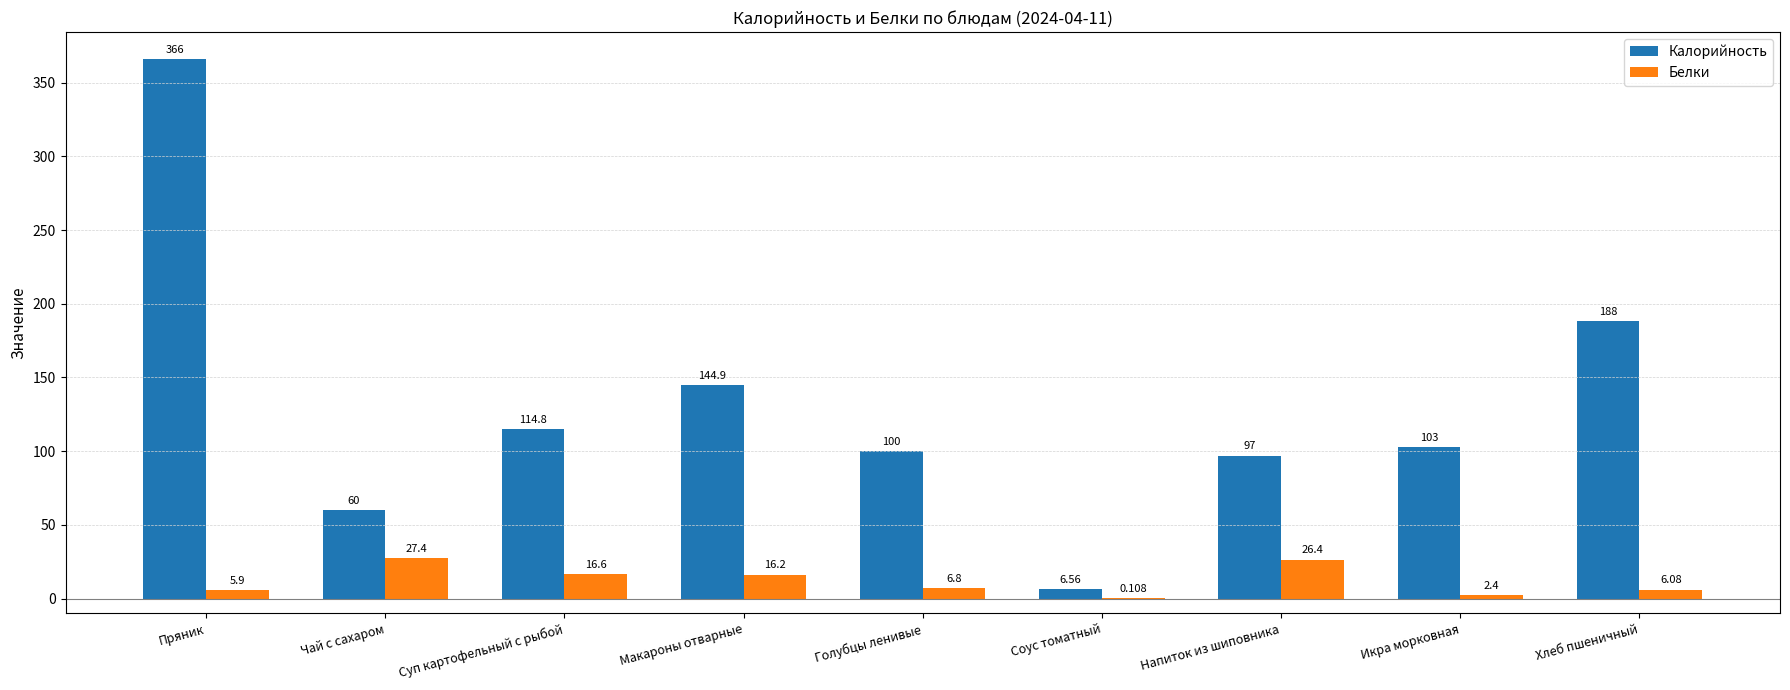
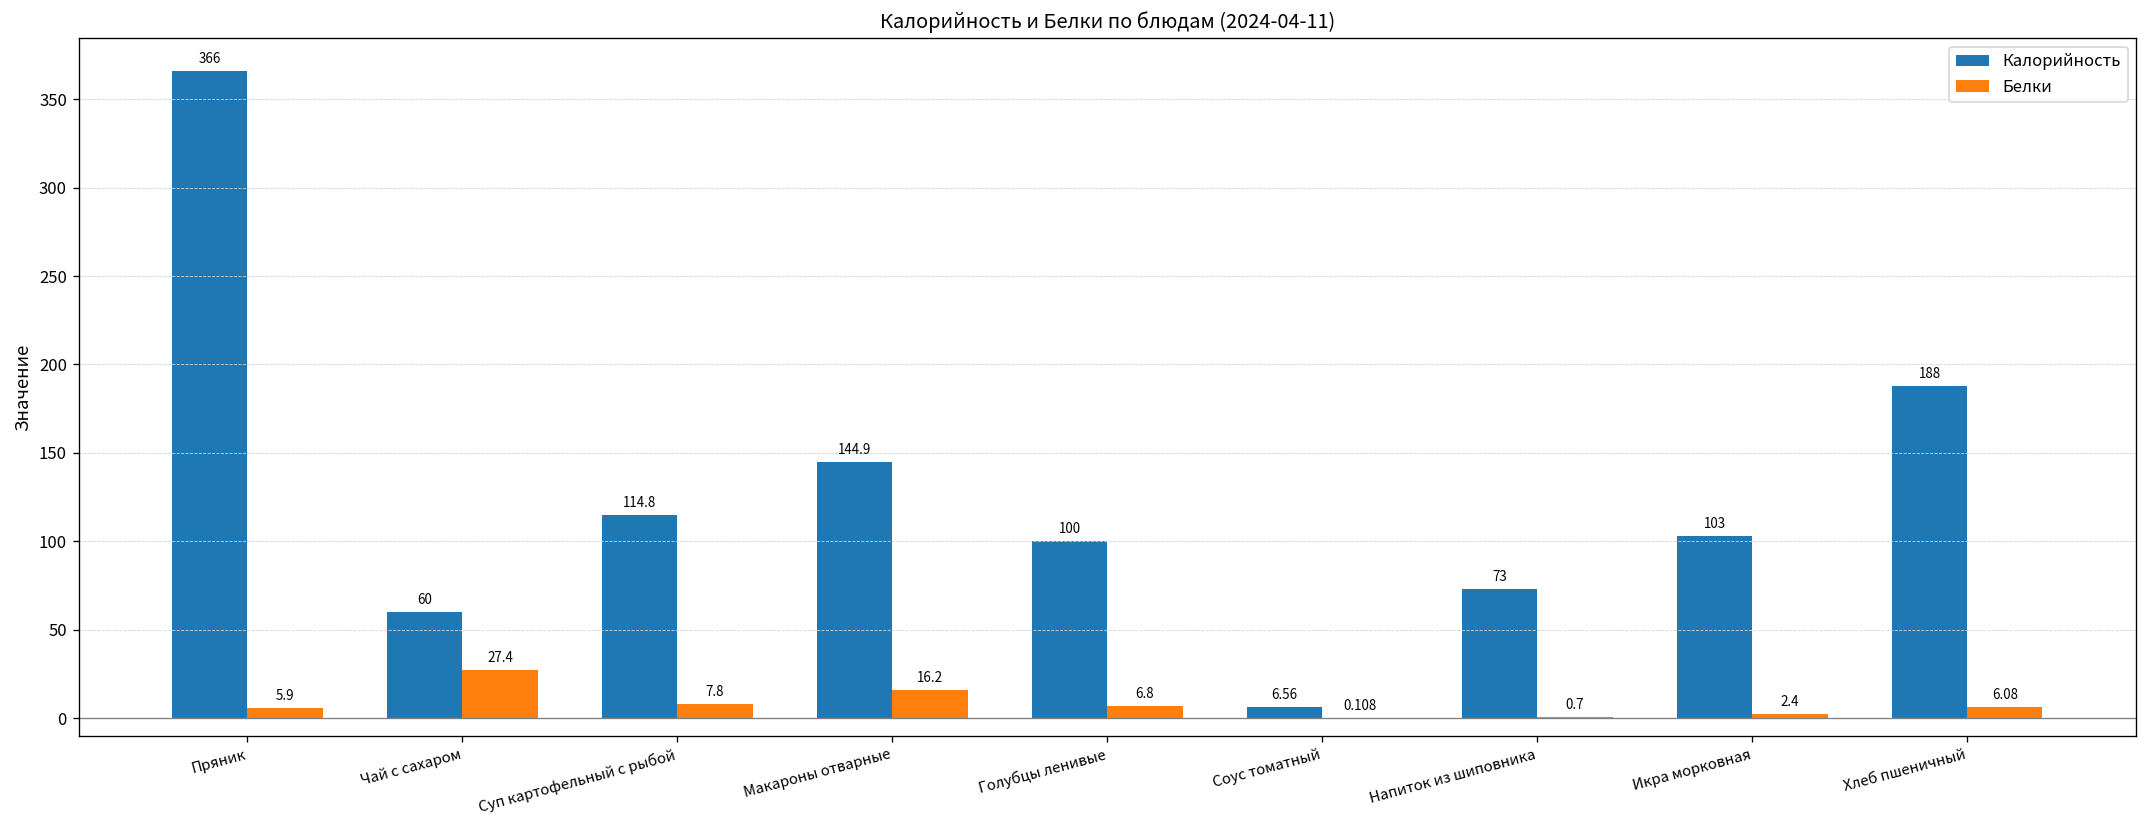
  {
    "Калорийность": {
      "Пряник": 366,
      "Чай с сахаром": 60,
      "Суп картофельный с рыбой": 114.8,
      "Макароны отварные": 144.9,
      "Голубцы ленивые": 100,
      "Соус томатный": 6.56,
-     "Напиток из шиповника": 97,
+     "Напиток из шиповника": 73,
      "Икра морковная": 103,
      "Хлеб пшеничный": 188
    },
    "Белки": {
      "Пряник": 5.9,
      "Чай с сахаром": 27.4,
-     "Суп картофельный с рыбой": 16.6,
+     "Суп картофельный с рыбой": 7.8,
      "Макароны отварные": 16.2,
      "Голубцы ленивые": 6.8,
      "Соус томатный": 0.108,
-     "Напиток из шиповника": 26.4,
+     "Напиток из шиповника": 0.7,
      "Икра морковная": 2.4,
      "Хлеб пшеничный": 6.08
    }
  }
